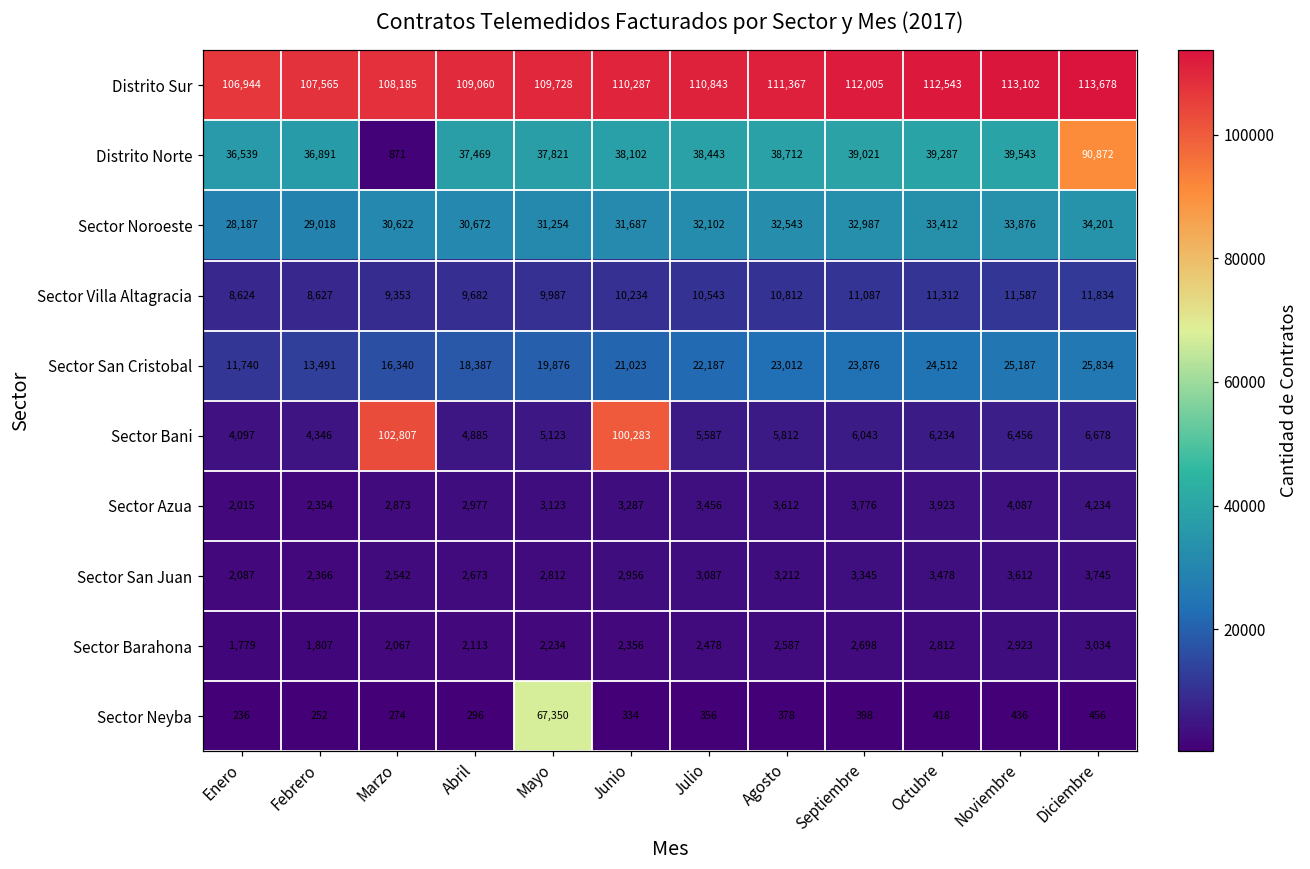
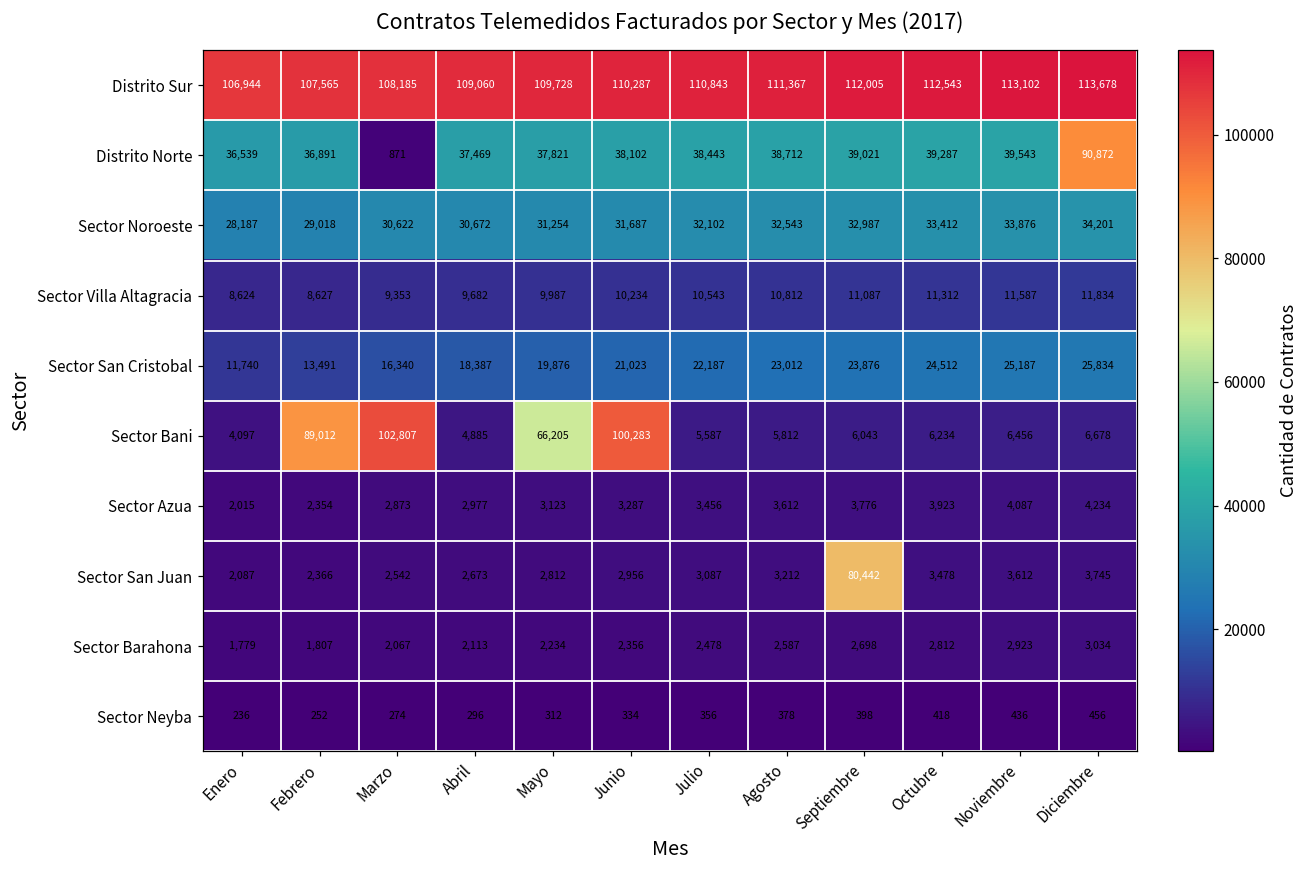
  {
    "Distrito Sur": {
      "Enero": "106,944",
      "Febrero": "107,565",
      "Marzo": "108,185",
      "Abril": "109,060",
      "Mayo": "109,728",
      "Junio": "110,287",
      "Julio": "110,843",
      "Agosto": "111,367",
      "Septiembre": "112,005",
      "Octubre": "112,543",
      "Noviembre": "113,102",
      "Diciembre": "113,678"
    },
    "Distrito Norte": {
      "Enero": "36,539",
      "Febrero": "36,891",
      "Marzo": "871",
      "Abril": "37,469",
      "Mayo": "37,821",
      "Junio": "38,102",
      "Julio": "38,443",
      "Agosto": "38,712",
      "Septiembre": "39,021",
      "Octubre": "39,287",
      "Noviembre": "39,543",
      "Diciembre": "90,872"
    },
    "Sector Noroeste": {
      "Enero": "28,187",
      "Febrero": "29,018",
      "Marzo": "30,622",
      "Abril": "30,672",
      "Mayo": "31,254",
      "Junio": "31,687",
      "Julio": "32,102",
      "Agosto": "32,543",
      "Septiembre": "32,987",
      "Octubre": "33,412",
      "Noviembre": "33,876",
      "Diciembre": "34,201"
    },
    "Sector Villa Altagracia": {
      "Enero": "8,624",
      "Febrero": "8,627",
      "Marzo": "9,353",
      "Abril": "9,682",
      "Mayo": "9,987",
      "Junio": "10,234",
      "Julio": "10,543",
      "Agosto": "10,812",
      "Septiembre": "11,087",
      "Octubre": "11,312",
      "Noviembre": "11,587",
      "Diciembre": "11,834"
    },
    "Sector San Cristobal": {
      "Enero": "11,740",
      "Febrero": "13,491",
      "Marzo": "16,340",
      "Abril": "18,387",
      "Mayo": "19,876",
      "Junio": "21,023",
      "Julio": "22,187",
      "Agosto": "23,012",
      "Septiembre": "23,876",
      "Octubre": "24,512",
      "Noviembre": "25,187",
      "Diciembre": "25,834"
    },
    "Sector Bani": {
      "Enero": "4,097",
-     "Febrero": "4,346",
+     "Febrero": "89,012",
      "Marzo": "102,807",
      "Abril": "4,885",
-     "Mayo": "5,123",
+     "Mayo": "66,205",
      "Junio": "100,283",
      "Julio": "5,587",
      "Agosto": "5,812",
      "Septiembre": "6,043",
      "Octubre": "6,234",
      "Noviembre": "6,456",
      "Diciembre": "6,678"
    },
    "Sector Azua": {
      "Enero": "2,015",
      "Febrero": "2,354",
      "Marzo": "2,873",
      "Abril": "2,977",
      "Mayo": "3,123",
      "Junio": "3,287",
      "Julio": "3,456",
      "Agosto": "3,612",
      "Septiembre": "3,776",
      "Octubre": "3,923",
      "Noviembre": "4,087",
      "Diciembre": "4,234"
    },
    "Sector San Juan": {
      "Enero": "2,087",
      "Febrero": "2,366",
      "Marzo": "2,542",
      "Abril": "2,673",
      "Mayo": "2,812",
      "Junio": "2,956",
      "Julio": "3,087",
      "Agosto": "3,212",
-     "Septiembre": "3,345",
+     "Septiembre": "80,442",
      "Octubre": "3,478",
      "Noviembre": "3,612",
      "Diciembre": "3,745"
    },
    "Sector Barahona": {
      "Enero": "1,779",
      "Febrero": "1,807",
      "Marzo": "2,067",
      "Abril": "2,113",
      "Mayo": "2,234",
      "Junio": "2,356",
      "Julio": "2,478",
      "Agosto": "2,587",
      "Septiembre": "2,698",
      "Octubre": "2,812",
      "Noviembre": "2,923",
      "Diciembre": "3,034"
    },
    "Sector Neyba": {
      "Enero": "236",
      "Febrero": "252",
      "Marzo": "274",
      "Abril": "296",
-     "Mayo": "67,350",
+     "Mayo": "312",
      "Junio": "334",
      "Julio": "356",
      "Agosto": "378",
      "Septiembre": "398",
      "Octubre": "418",
      "Noviembre": "436",
      "Diciembre": "456"
    }
  }
